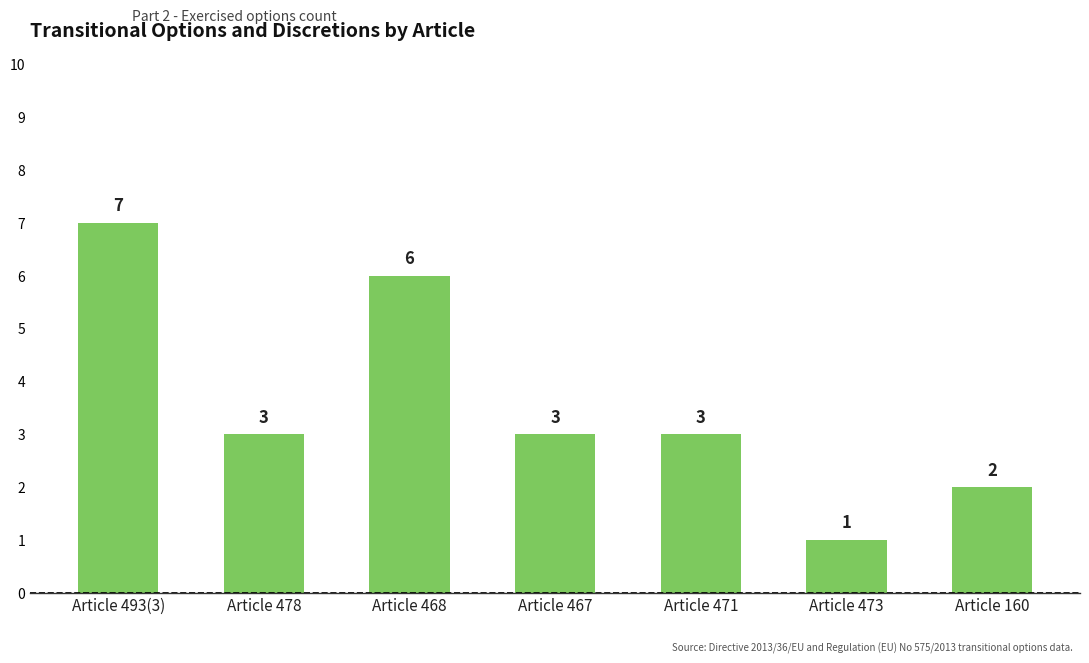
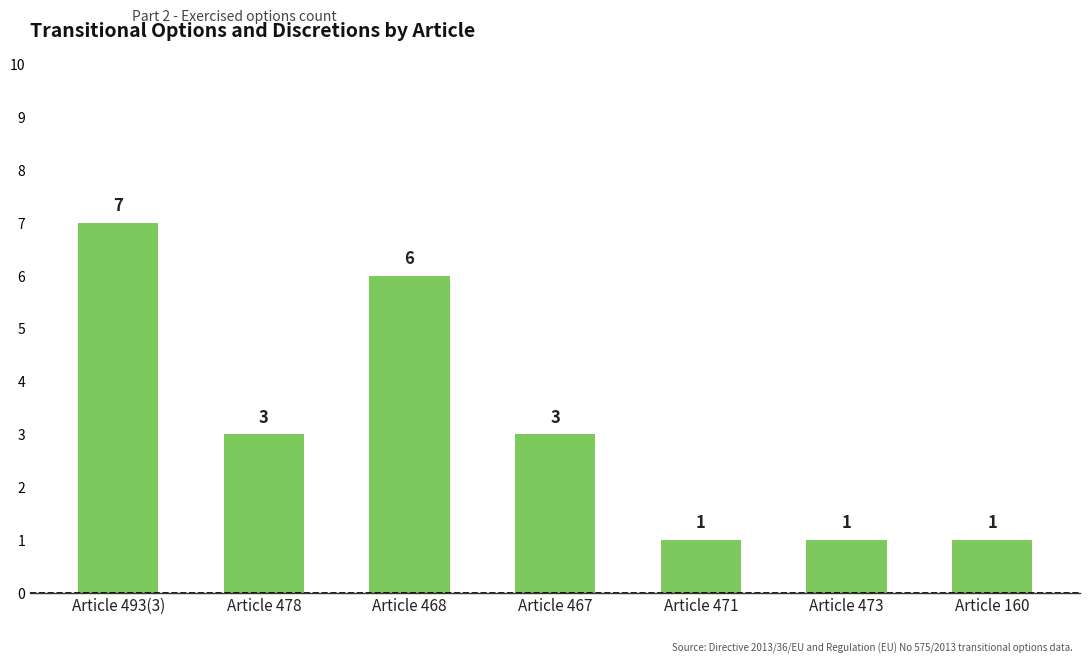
  {
    "Article 493(3)": 7,
    "Article 478": 3,
    "Article 468": 6,
    "Article 467": 3,
-   "Article 471": 3,
+   "Article 471": 1,
    "Article 473": 1,
-   "Article 160": 2
+   "Article 160": 1
  }
